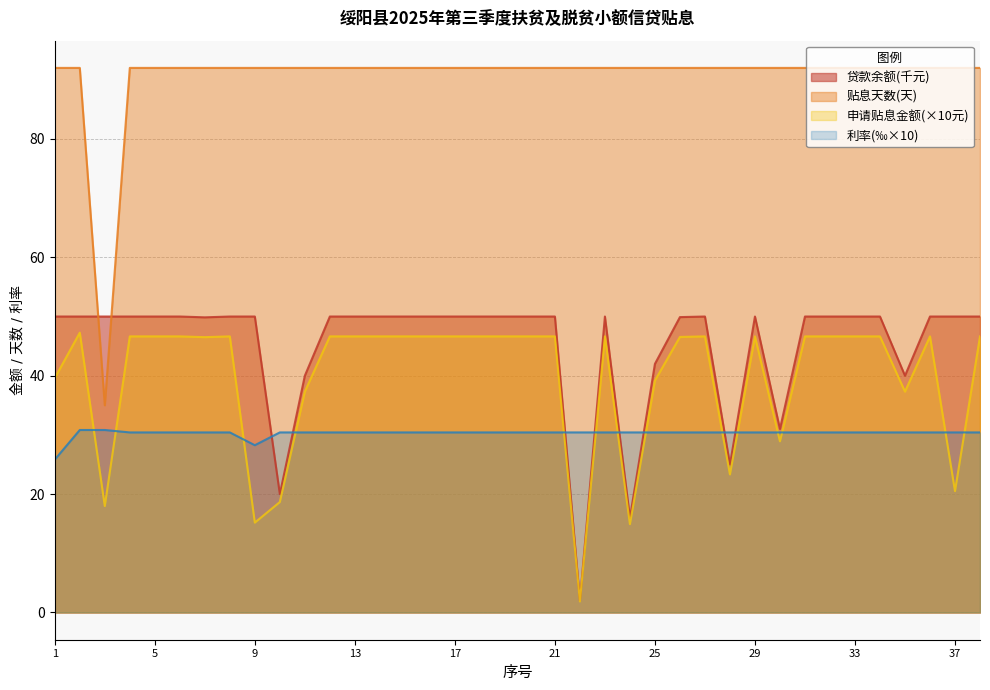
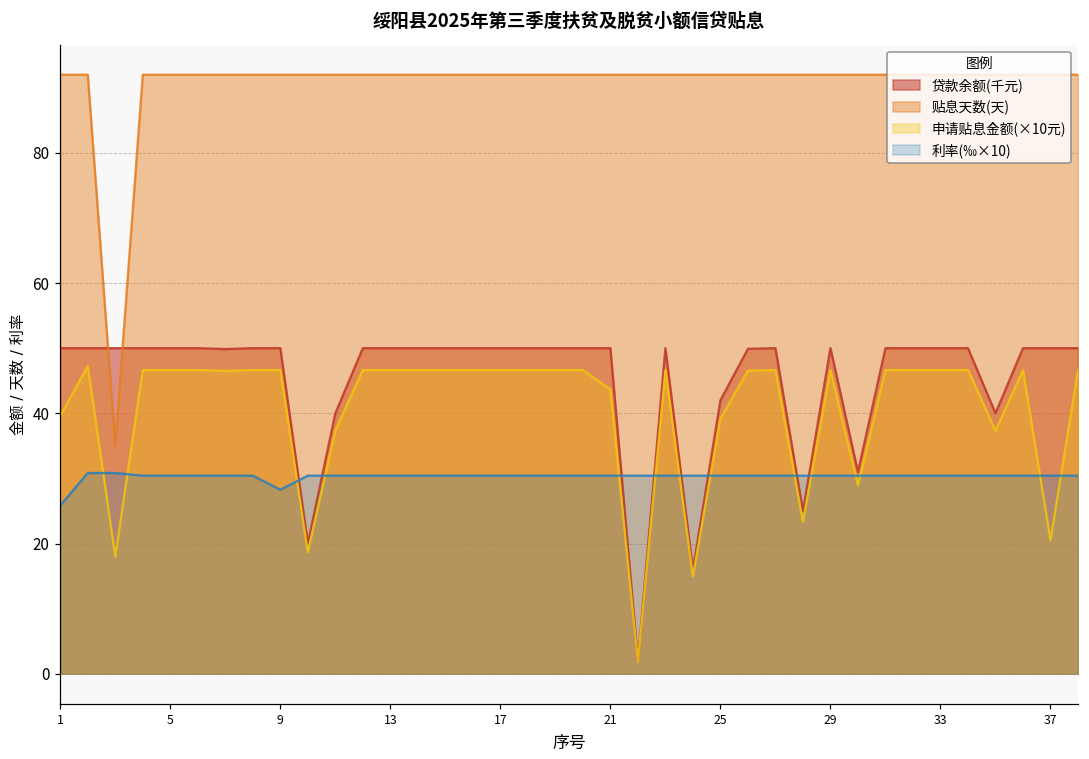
  {
    "贷款余额(千元)": {
      "1": 50,
      "5": 50,
      "9": 50,
      "13": 50,
      "17": 50,
      "21": 50,
      "25": 42,
      "29": 50,
      "33": 50,
      "37": 50
    },
    "贴息天数(天)": {
      "1": 92,
      "5": 92,
      "9": 92,
      "13": 92,
      "17": 92,
      "21": 92,
      "25": 92,
      "29": 92
    },
    "申请贴息金额(×10元)": {
      "1": 40,
      "5": 47,
-     "9": 15,
+     "9": 47,
      "13": 47,
      "17": 47,
-     "21": 47,
+     "21": 44,
      "25": 39,
      "29": 47,
      "33": 47,
      "37": 21
    },
    "利率(‰×10)": {
      "1": 26,
      "5": 30,
      "9": 28,
      "13": 30,
      "17": 30,
      "21": 30,
      "25": 30,
      "29": 30,
      "33": 30,
      "37": 30
    }
  }
